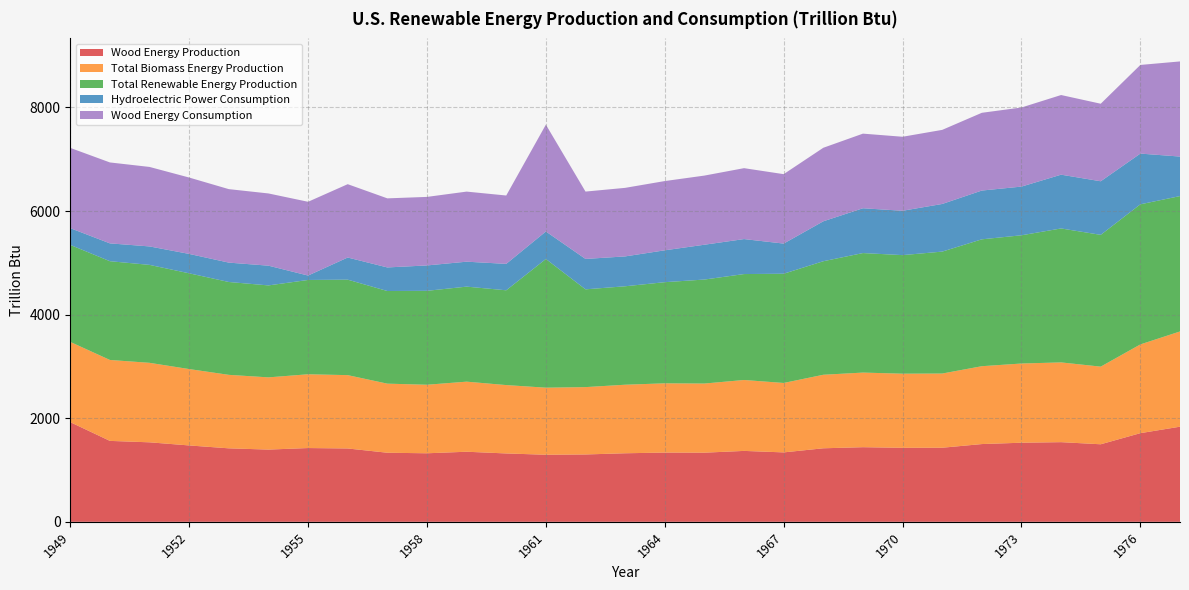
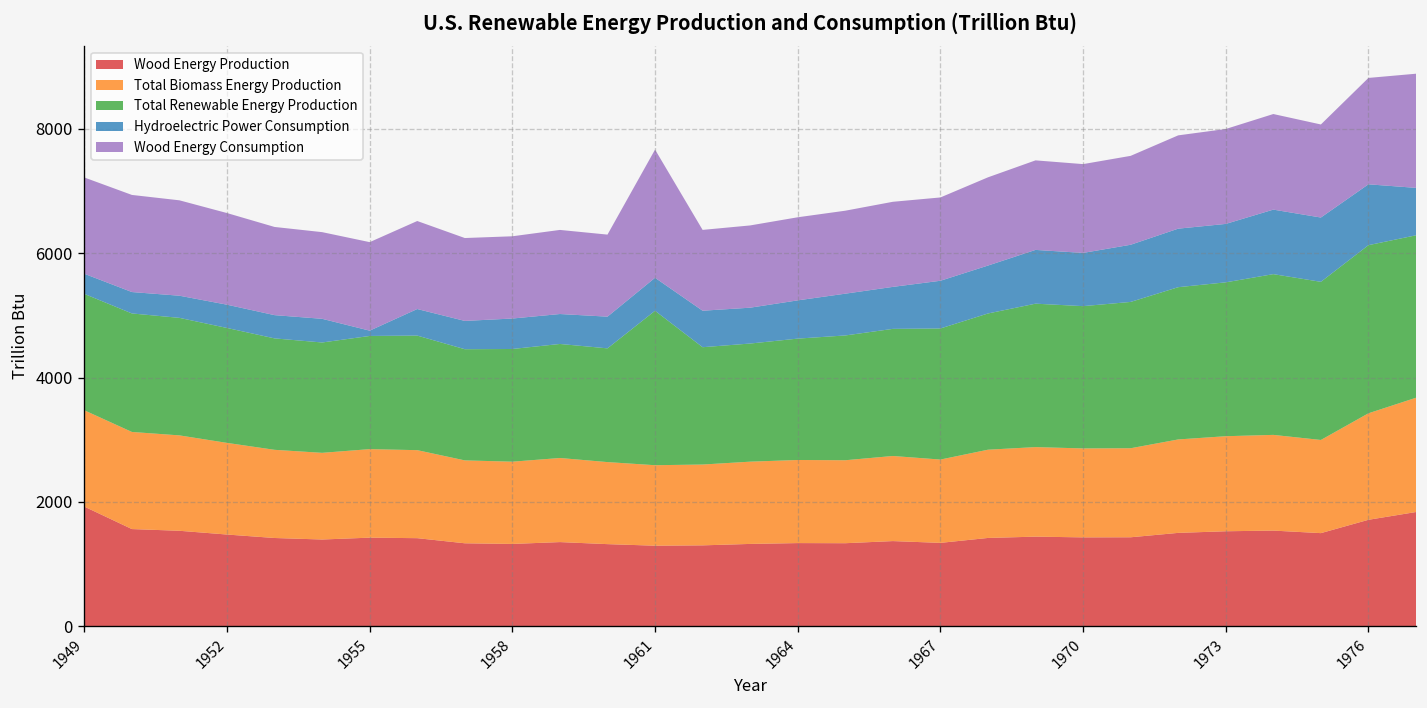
  {
    "Wood Energy Production": {
      "1949": 1900,
      "1952": 1500,
      "1955": 1400,
      "1958": 1300,
      "1961": 1300,
      "1964": 1300,
      "1967": 1300,
      "1970": 1400,
      "1973": 1500,
      "1976": 1700
    },
    "Total Biomass Energy Production": {
      "1949": 1500,
      "1952": 1500,
      "1955": 1400,
      "1958": 1300,
      "1961": 1300,
      "1964": 1300,
      "1967": 1300,
      "1970": 1400,
      "1973": 1500,
      "1976": 1700
    },
    "Total Renewable Energy Production": {
      "1949": 1900,
      "1952": 1800,
      "1955": 1800,
      "1958": 1800,
      "1961": 2500,
      "1964": 2000,
      "1967": 2100,
      "1970": 2300,
      "1973": 2500,
      "1976": 2700
    },
    "Hydroelectric Power Consumption": {
      "1949": 300,
      "1952": 400,
      "1955": 100,
      "1958": 500,
      "1961": 500,
      "1964": 600,
-     "1967": 600,
+     "1967": 800,
      "1970": 900,
      "1973": 900,
      "1976": 1000
    },
    "Wood Energy Consumption": {
      "1949": 1500,
      "1952": 1500,
      "1955": 1400,
      "1958": 1300,
      "1961": 2100,
      "1964": 1300,
      "1967": 1300,
      "1970": 1400,
      "1973": 1500,
      "1976": 1700
    }
  }
